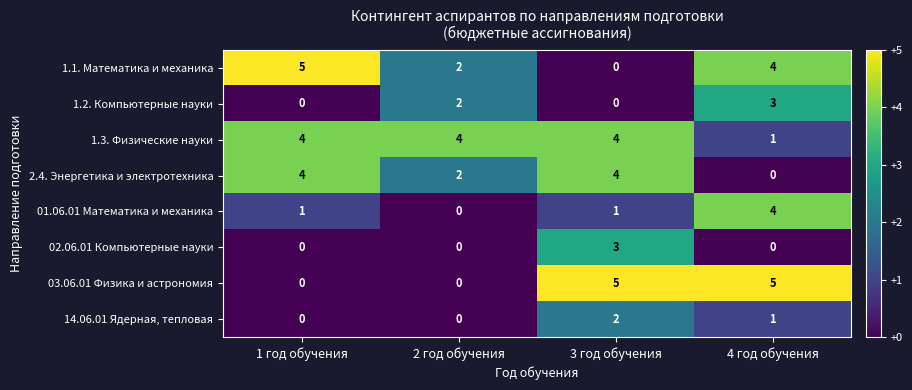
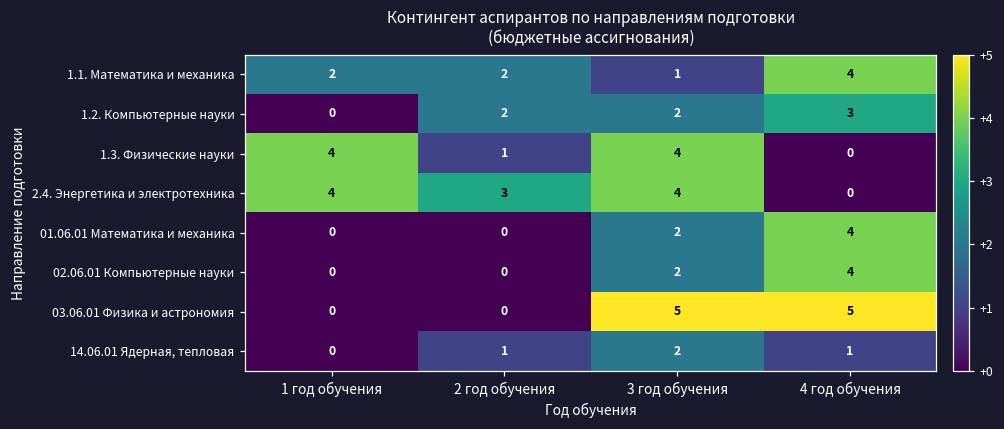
  {
    "1.1. Математика и механика": {
-     "1 год обучения": 5,
+     "1 год обучения": 2,
      "2 год обучения": 2,
-     "3 год обучения": 0,
+     "3 год обучения": 1,
      "4 год обучения": 4
    },
    "1.2. Компьютерные науки": {
      "1 год обучения": 0,
      "2 год обучения": 2,
-     "3 год обучения": 0,
+     "3 год обучения": 2,
      "4 год обучения": 3
    },
    "1.3. Физические науки": {
      "1 год обучения": 4,
-     "2 год обучения": 4,
+     "2 год обучения": 1,
      "3 год обучения": 4,
-     "4 год обучения": 1
+     "4 год обучения": 0
    },
    "2.4. Энергетика и электротехника": {
      "1 год обучения": 4,
-     "2 год обучения": 2,
+     "2 год обучения": 3,
      "3 год обучения": 4,
      "4 год обучения": 0
    },
    "01.06.01 Математика и механика": {
-     "1 год обучения": 1,
+     "1 год обучения": 0,
      "2 год обучения": 0,
-     "3 год обучения": 1,
+     "3 год обучения": 2,
      "4 год обучения": 4
    },
    "02.06.01 Компьютерные науки": {
      "1 год обучения": 0,
      "2 год обучения": 0,
-     "3 год обучения": 3,
-     "4 год обучения": 0
+     "3 год обучения": 2,
+     "4 год обучения": 4
    },
    "03.06.01 Физика и астрономия": {
      "1 год обучения": 0,
      "2 год обучения": 0,
      "3 год обучения": 5,
      "4 год обучения": 5
    },
    "14.06.01 Ядерная, тепловая": {
      "1 год обучения": 0,
-     "2 год обучения": 0,
+     "2 год обучения": 1,
      "3 год обучения": 2,
      "4 год обучения": 1
    }
  }
